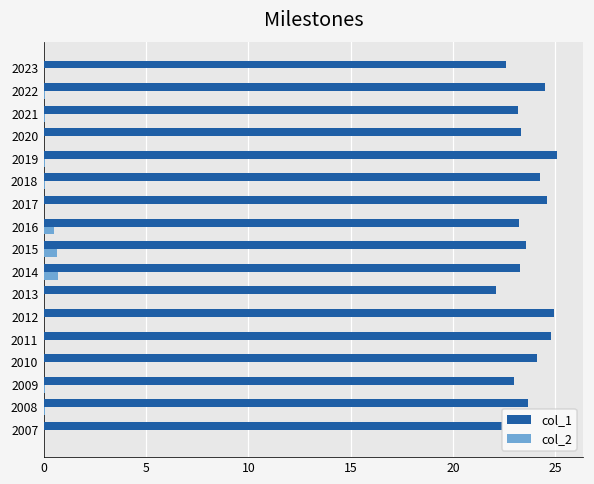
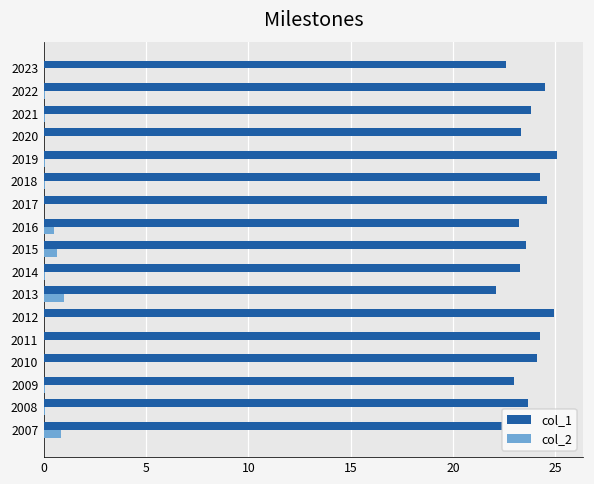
  {
    "col_1": {
      "2023": 22.6,
      "2022": 24.5,
-     "2021": 23.2,
+     "2021": 23.8,
      "2020": 23.3,
      "2019": 25.1,
      "2018": 24.3,
      "2017": 24.6,
      "2016": 23.2,
      "2015": 23.5,
      "2014": 23.3,
      "2013": 22.1,
      "2012": 24.9,
-     "2011": 24.8,
+     "2011": 24.2,
      "2010": 24.1,
      "2009": 23.0,
      "2008": 23.7,
      "2007": 22.4
    },
    "col_2": {
      "2016": 0.5,
      "2015": 0.6,
-     "2014": 0.7,
-     "2013": 0.0,
-     "2007": 0.0
+     "2014": 0.1,
+     "2013": 1.0,
+     "2007": 0.8
    }
  }
